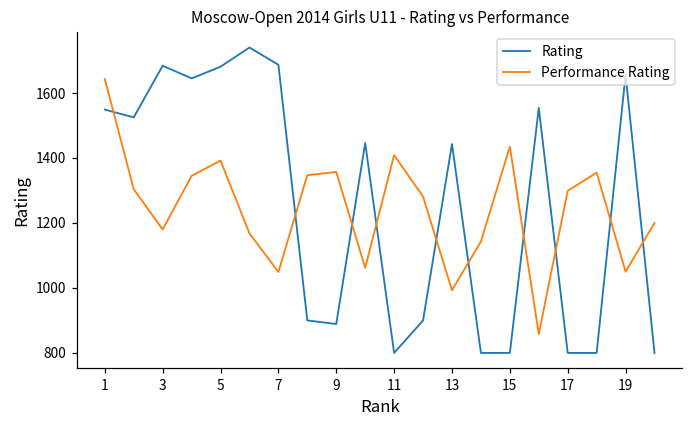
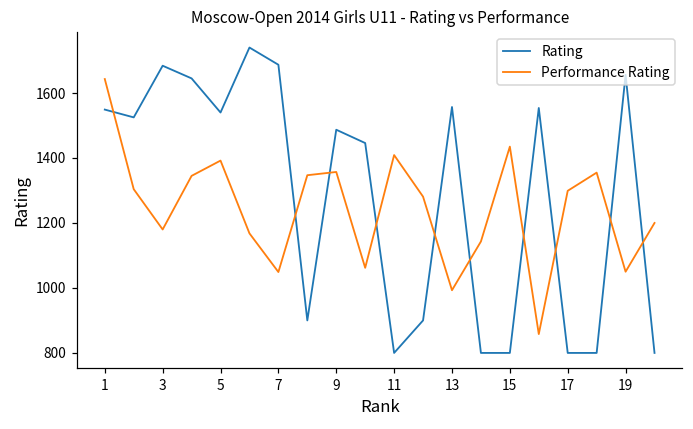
  {
    "Rating": {
      "1": 1550,
      "3": 1680,
-     "5": 1680,
+     "5": 1540,
      "7": 1690,
-     "9": 890,
+     "9": 1490,
      "11": 800,
-     "13": 1440,
+     "13": 1560,
      "15": 800,
      "17": 800
    },
    "Performance Rating": {
      "1": 1640,
      "3": 1180,
      "5": 1390,
      "7": 1050,
      "9": 1360,
      "11": 1410,
      "13": 990,
      "15": 1440,
      "17": 1300,
      "19": 1050
    }
  }
